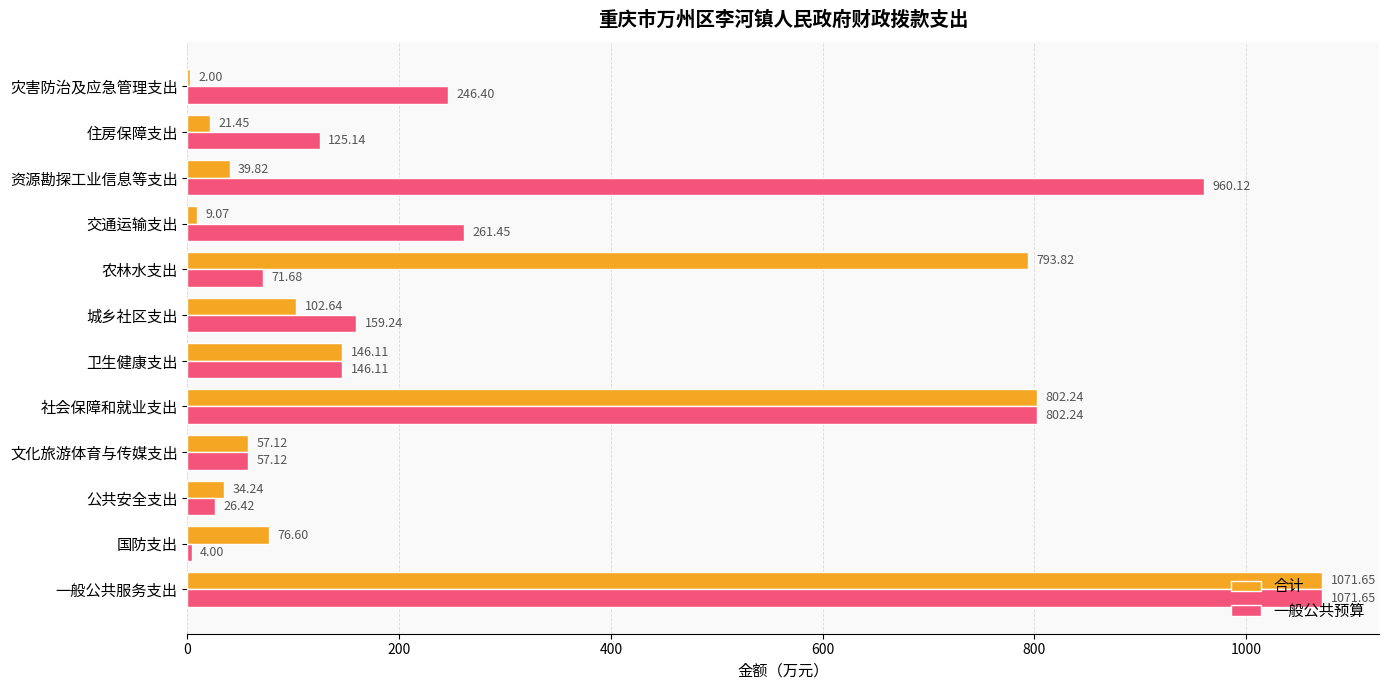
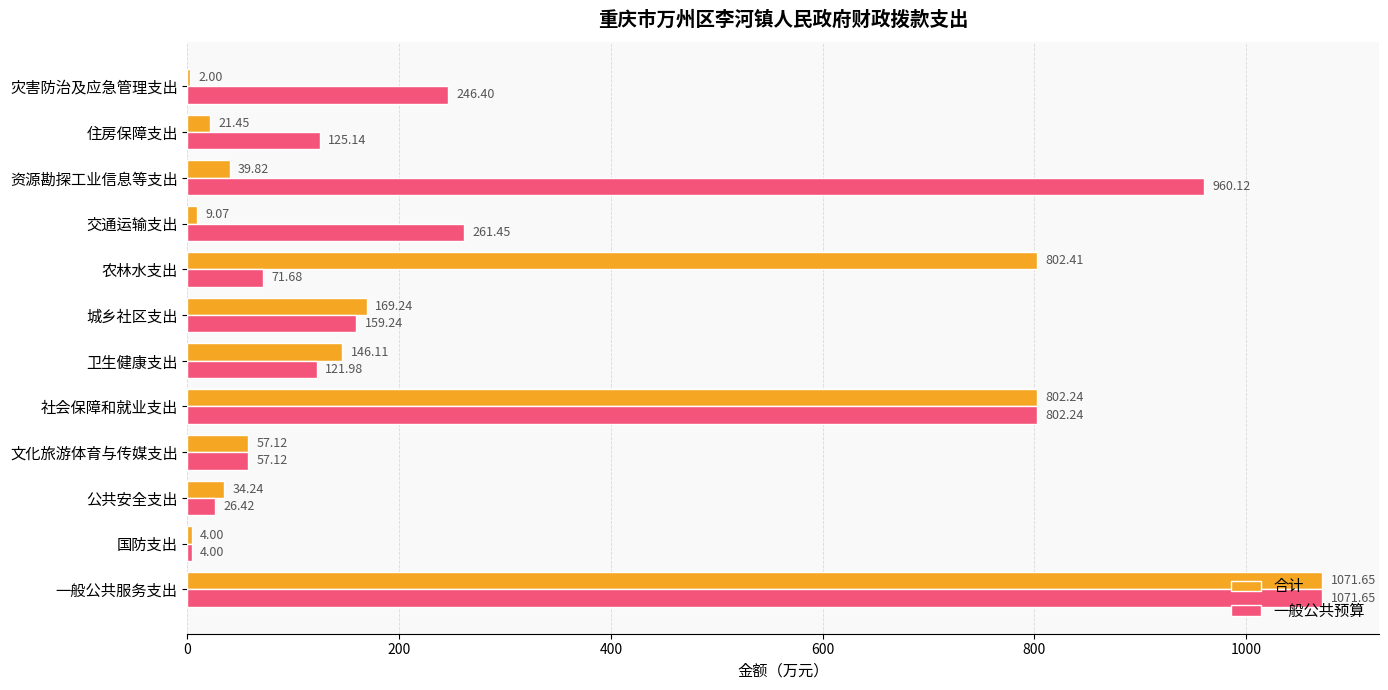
  {
    "合计": {
      "灾害防治及应急管理支出": 2.00,
      "住房保障支出": 21.45,
      "资源勘探工业信息等支出": 39.82,
      "交通运输支出": 9.07,
-     "农林水支出": 793.82,
-     "城乡社区支出": 102.64,
+     "农林水支出": 802.41,
+     "城乡社区支出": 169.24,
      "卫生健康支出": 146.11,
      "社会保障和就业支出": 802.24,
      "文化旅游体育与传媒支出": 57.12,
      "公共安全支出": 34.24,
-     "国防支出": 76.60,
+     "国防支出": 4.00,
      "一般公共服务支出": 1071.65
    },
    "一般公共预算": {
      "灾害防治及应急管理支出": 246.40,
      "住房保障支出": 125.14,
      "资源勘探工业信息等支出": 960.12,
      "交通运输支出": 261.45,
      "农林水支出": 71.68,
      "城乡社区支出": 159.24,
-     "卫生健康支出": 146.11,
+     "卫生健康支出": 121.98,
      "社会保障和就业支出": 802.24,
      "文化旅游体育与传媒支出": 57.12,
      "公共安全支出": 26.42,
      "国防支出": 4.00,
      "一般公共服务支出": 1071.65
    }
  }
